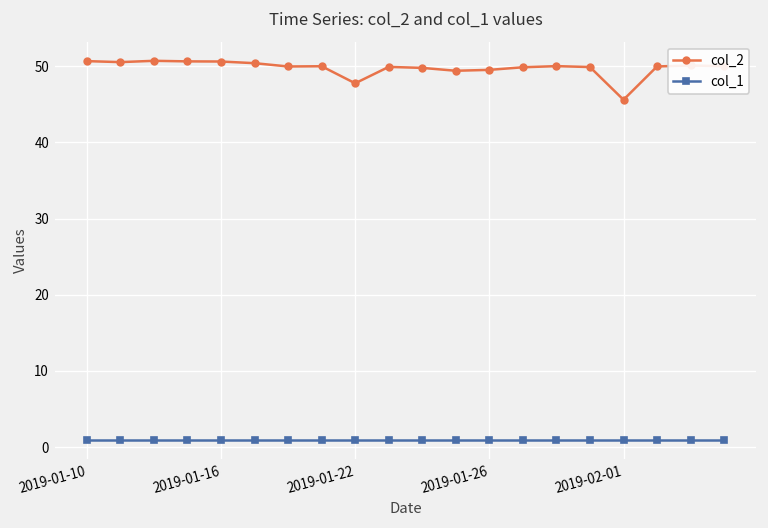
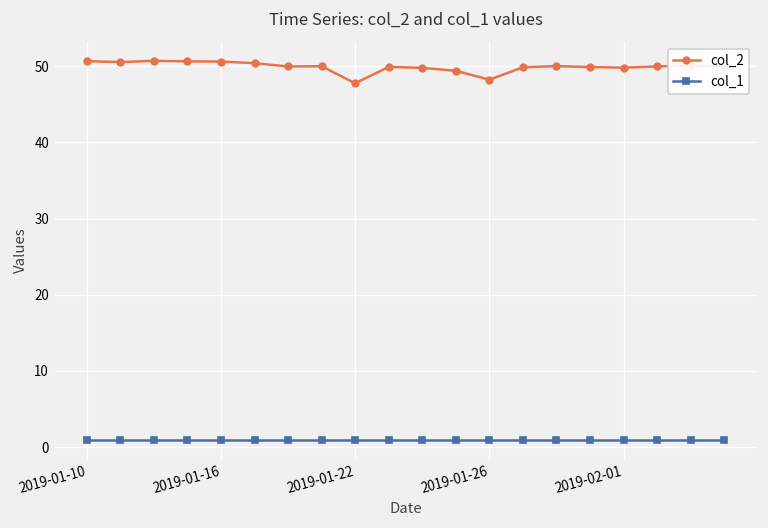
  {
    "col_2": {
      "2019-01-10": 51,
      "2019-01-16": 51,
      "2019-01-22": 48,
-     "2019-01-26": 50,
-     "2019-02-01": 46
+     "2019-01-26": 48,
+     "2019-02-01": 50
    },
    "col_1": {
      "2019-01-10": 1,
      "2019-01-16": 1,
      "2019-01-22": 1,
      "2019-01-26": 1,
      "2019-02-01": 1
    }
  }
